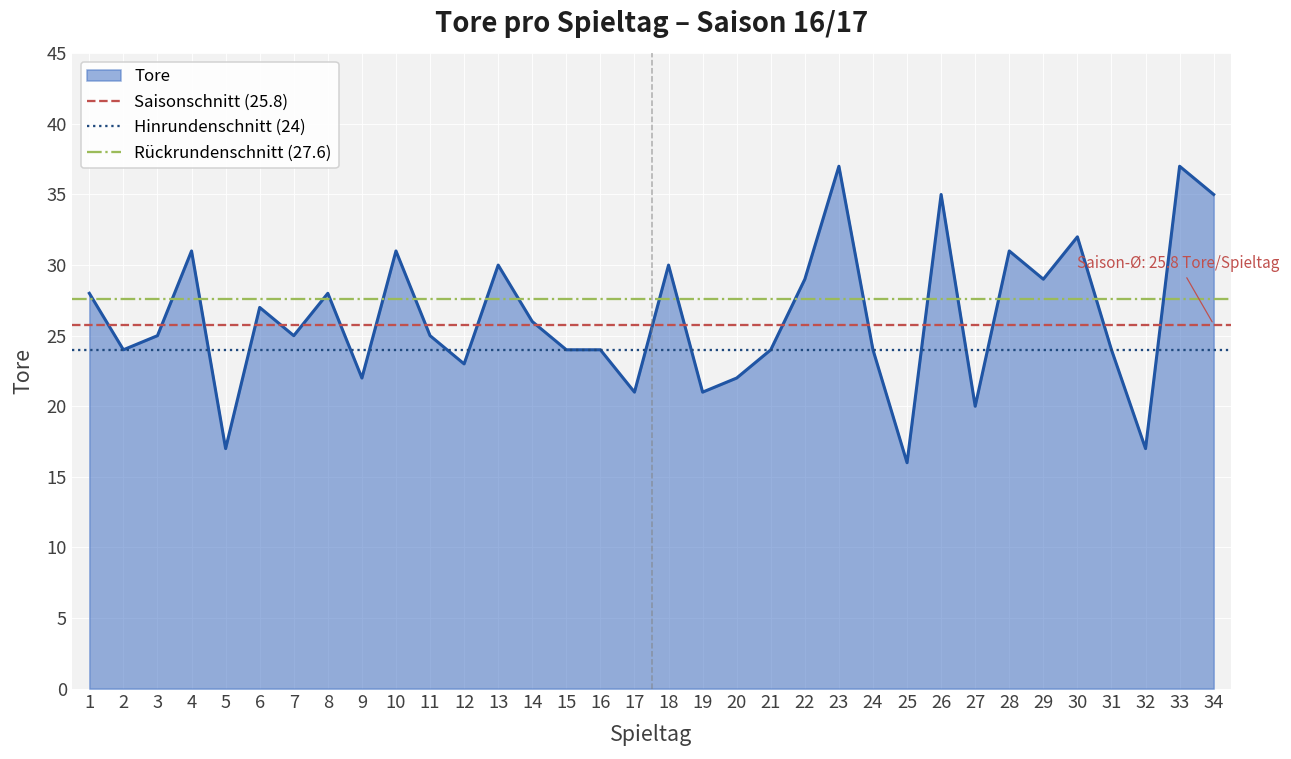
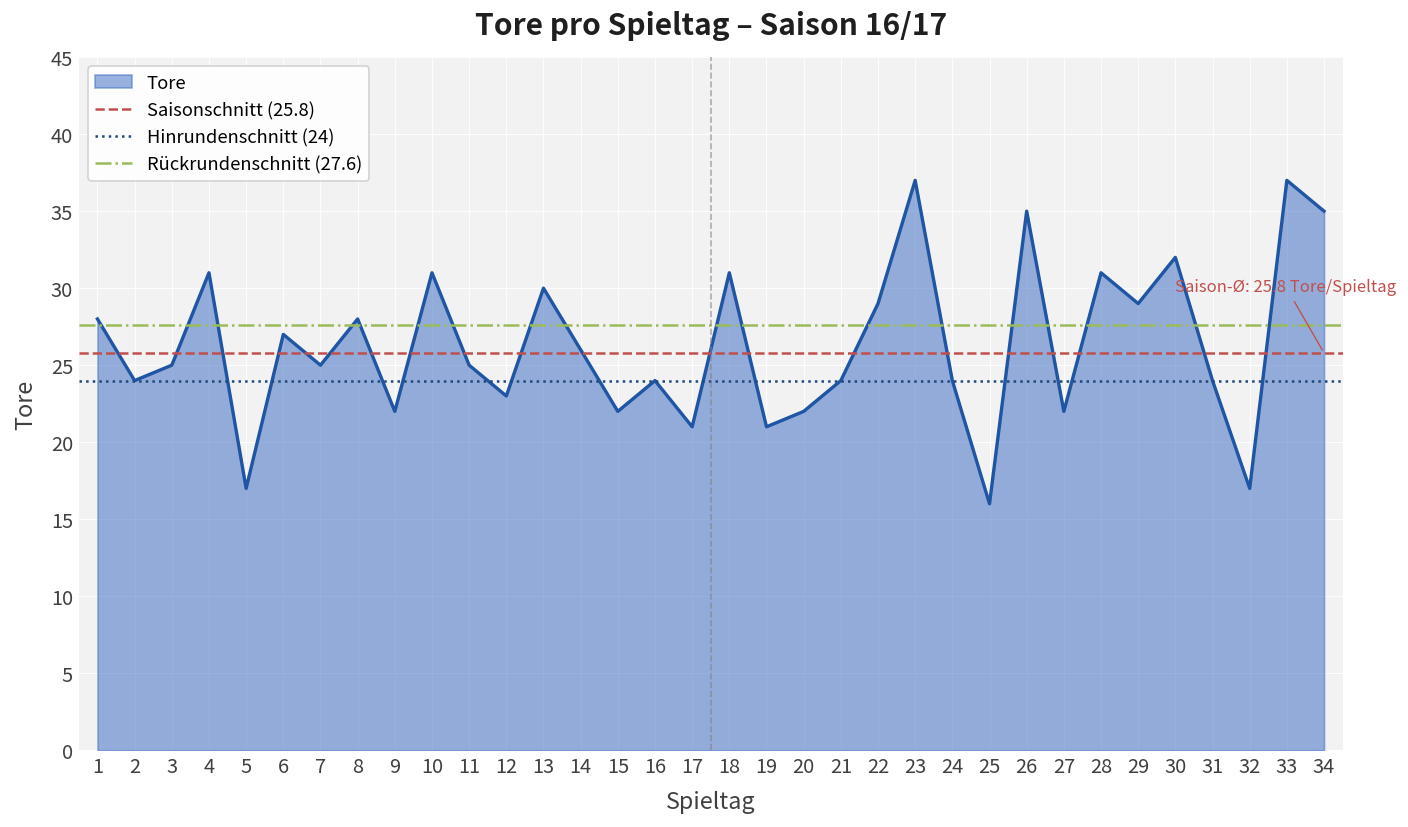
  {
    "1": 28,
    "2": 24,
    "3": 25,
    "4": 31,
    "5": 17,
    "6": 27,
    "7": 25,
    "8": 28,
    "9": 22,
    "10": 31,
    "11": 25,
    "12": 23,
    "13": 30,
    "14": 26,
-   "15": 24,
+   "15": 22,
    "16": 24,
    "17": 21,
-   "18": 30,
+   "18": 31,
    "19": 21,
    "20": 22,
    "21": 24,
    "22": 29,
    "23": 37,
    "24": 24,
    "25": 16,
    "26": 35,
-   "27": 20,
+   "27": 22,
    "28": 31,
    "29": 29,
    "31": 24,
    "32": 17,
    "33": 37,
    "34": 35
  }
